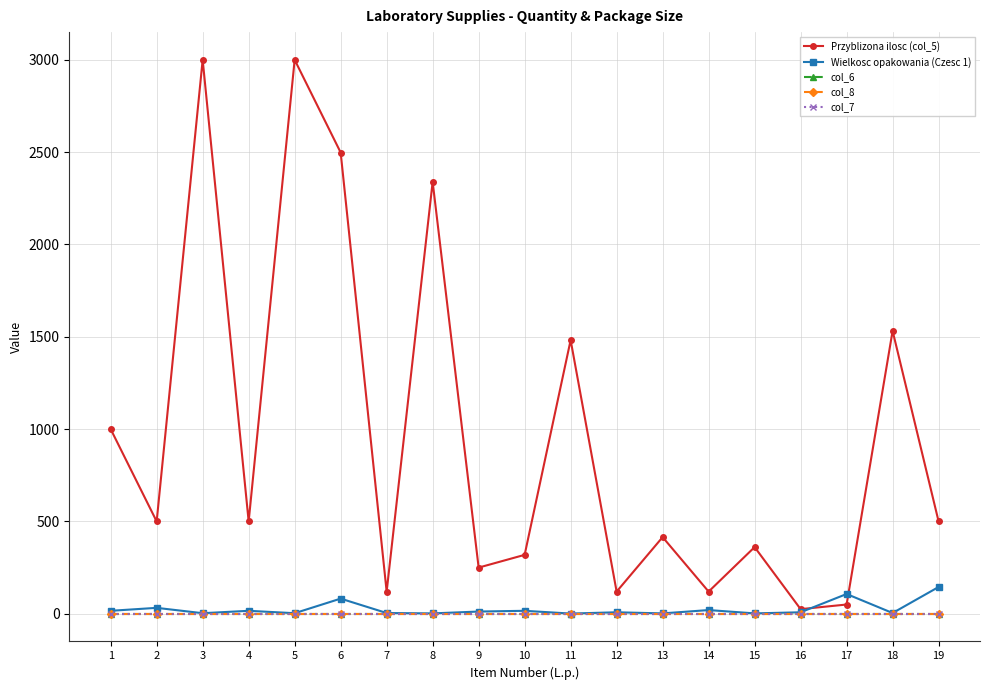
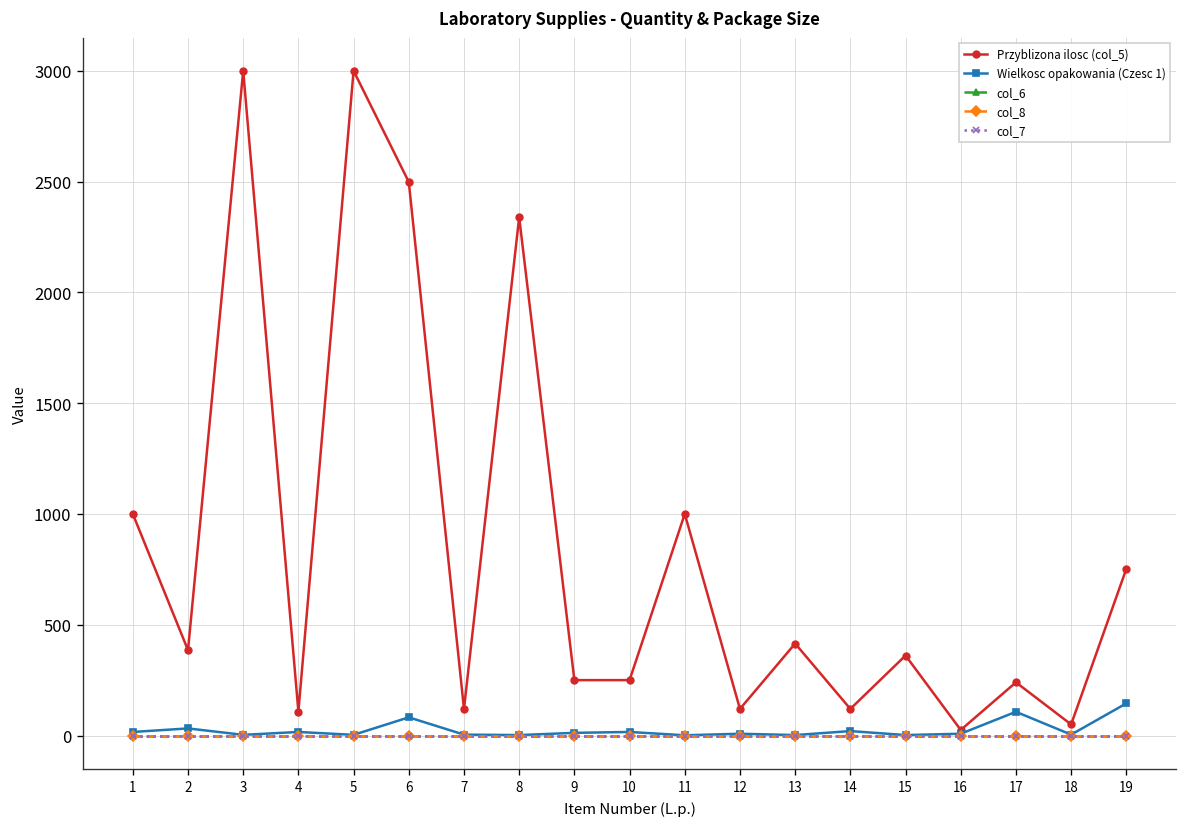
  {
    "Przyblizona ilosc (col_5)": {
      "1": 1000,
-     "2": 500,
+     "2": 390,
      "3": 3000,
-     "4": 500,
+     "4": 110,
      "5": 3000,
      "6": 2500,
      "7": 120,
      "8": 2340,
      "9": 250,
-     "10": 320,
-     "11": 1480,
+     "10": 250,
+     "11": 1000,
      "12": 120,
      "13": 420,
      "14": 120,
      "15": 360,
      "16": 30,
-     "17": 50,
-     "18": 1530,
-     "19": 500
+     "17": 240,
+     "18": 50,
+     "19": 750
    },
    "Wielkosc opakowania (Czesc 1)": {
      "1": 20,
      "2": 30,
      "4": 20,
      "6": 80,
      "10": 20,
      "14": 20,
      "17": 110,
      "19": 150
    },
    "col_7": {
      "1": 0,
      "2": 0,
      "4": 0,
      "6": 0,
      "10": 0,
      "14": 0,
      "17": 0,
      "19": 0
    }
  }
